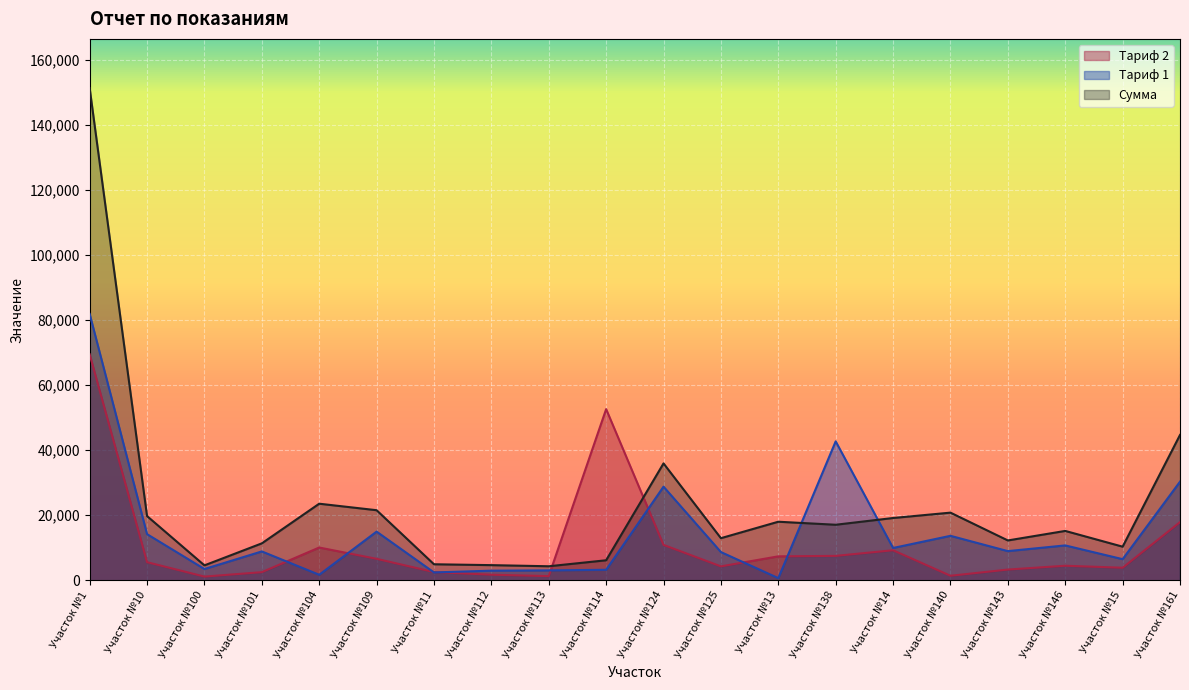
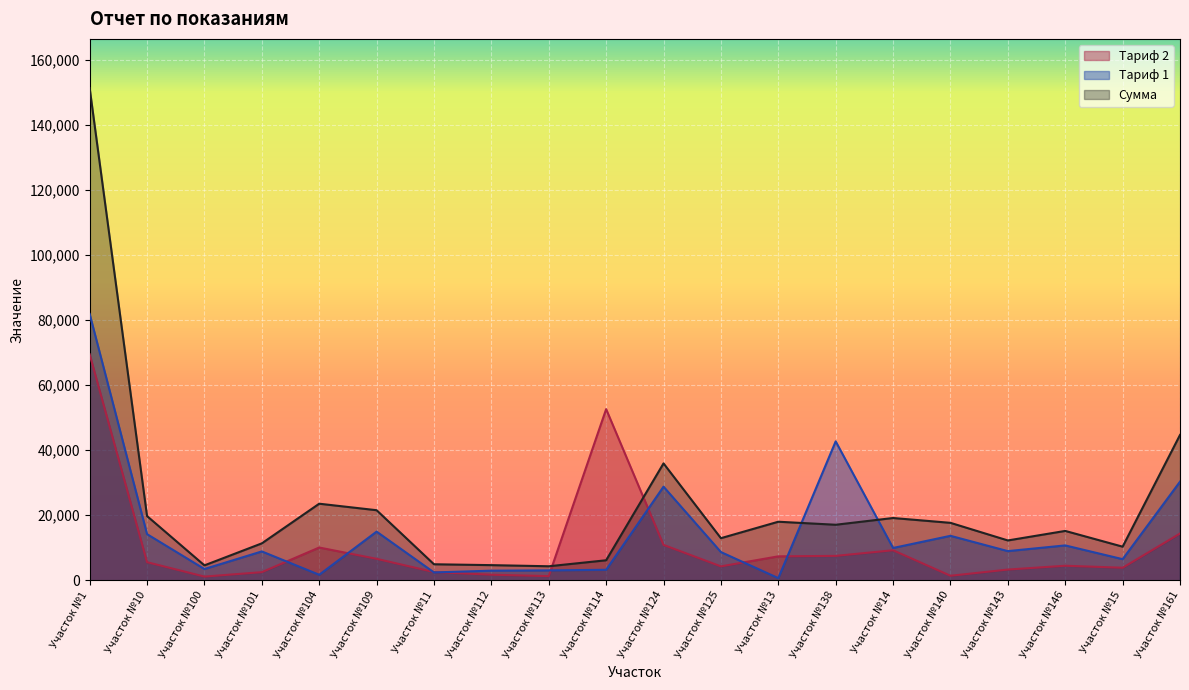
  {
    "Тариф 2": {
      "Участок №1": "69,000",
      "Участок №10": "6,000",
      "Участок №100": "1,000",
      "Участок №101": "2,000",
      "Участок №104": "10,000",
      "Участок №109": "7,000",
      "Участок №112": "2,000",
      "Участок №113": "1,000",
      "Участок №114": "53,000",
      "Участок №124": "11,000",
      "Участок №125": "4,000",
      "Участок №13": "7,000",
      "Участок №138": "7,000",
      "Участок №140": "1,000",
      "Участок №143": "3,000",
      "Участок №146": "4,000",
      "Участок №15": "4,000",
-     "Участок №161": "18,000"
+     "Участок №161": "14,000"
    },
    "Тариф 1": {
      "Участок №1": "82,000",
      "Участок №10": "14,000",
      "Участок №100": "3,000",
      "Участок №101": "9,000",
      "Участок №104": "2,000",
      "Участок №109": "15,000",
      "Участок №112": "3,000",
      "Участок №113": "3,000",
      "Участок №114": "3,000",
      "Участок №124": "29,000",
      "Участок №125": "9,000",
      "Участок №13": "1,000",
      "Участок №138": "43,000",
      "Участок №140": "14,000",
      "Участок №143": "9,000",
      "Участок №146": "11,000",
      "Участок №15": "6,000",
      "Участок №161": "30,000"
    },
    "Сумма": {
      "Участок №1": "151,000",
      "Участок №10": "20,000",
      "Участок №100": "5,000",
      "Участок №101": "11,000",
      "Участок №104": "24,000",
      "Участок №109": "22,000",
      "Участок №11": "5,000",
      "Участок №112": "5,000",
      "Участок №113": "4,000",
      "Участок №114": "6,000",
      "Участок №124": "36,000",
      "Участок №125": "13,000",
      "Участок №13": "18,000",
      "Участок №138": "17,000",
      "Участок №14": "19,000",
-     "Участок №140": "21,000",
+     "Участок №140": "18,000",
      "Участок №143": "12,000",
      "Участок №146": "15,000",
      "Участок №15": "10,000",
      "Участок №161": "45,000"
    }
  }
